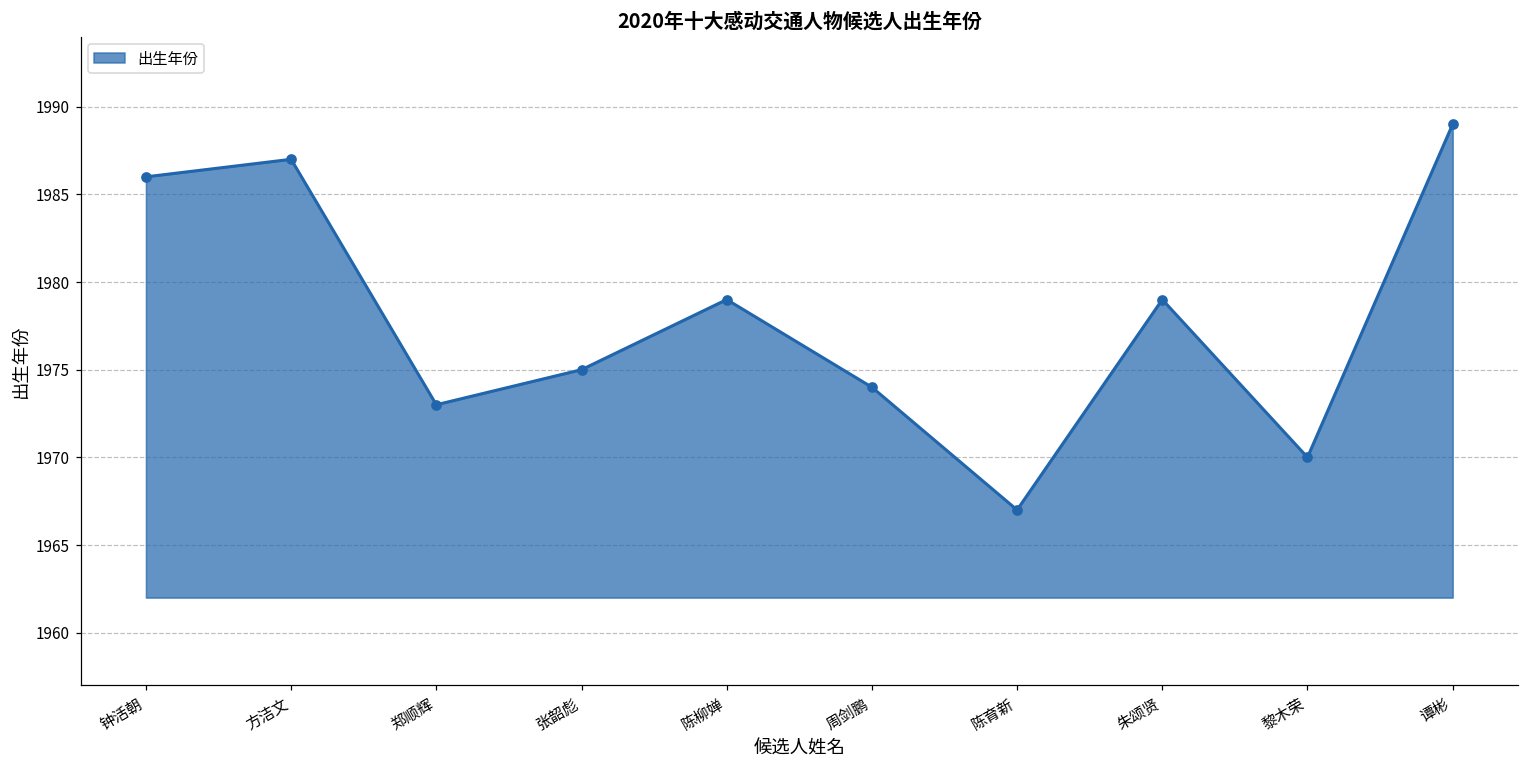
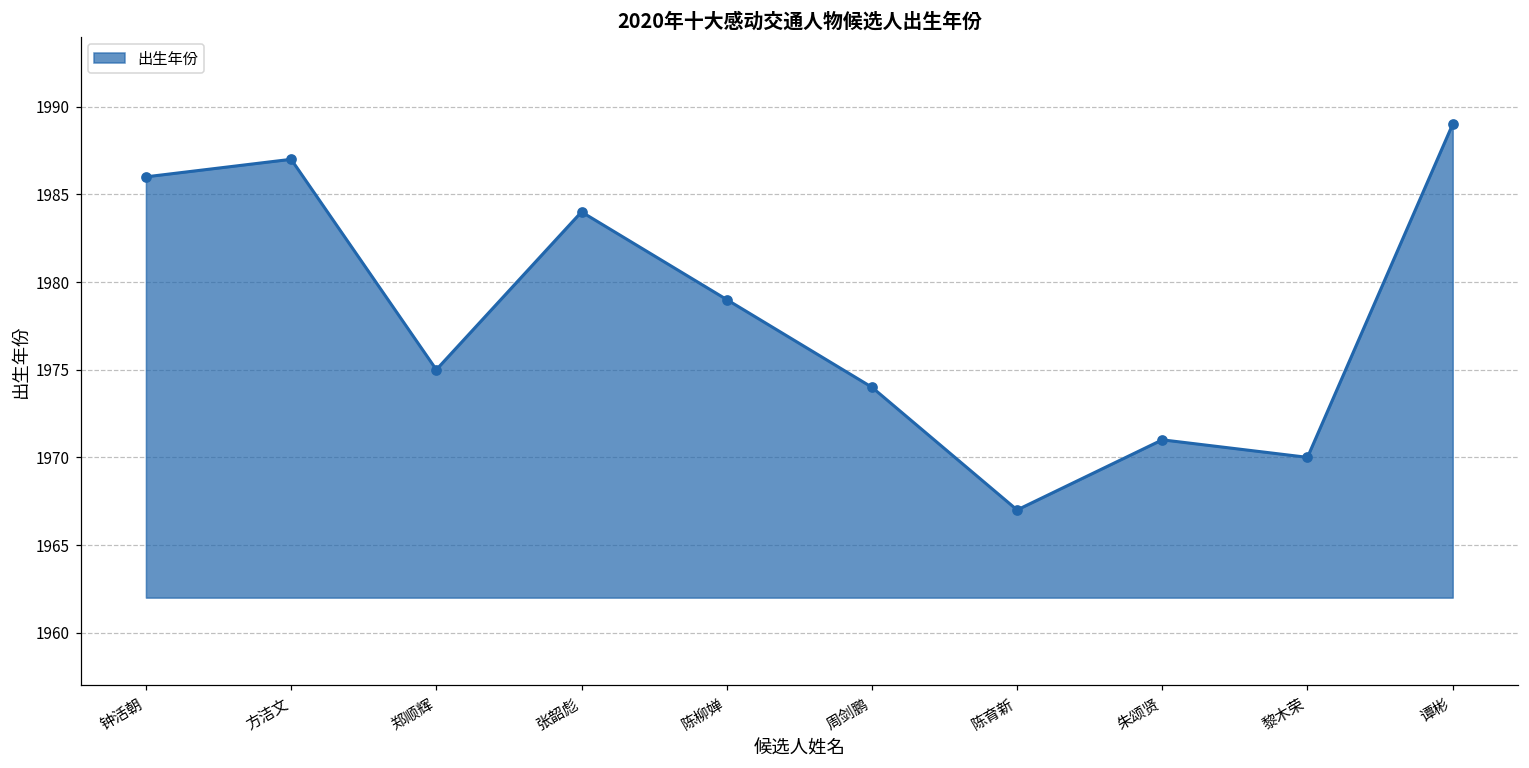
  {
    "钟活朝": 1986,
    "方洁文": 1987,
-   "郑顺辉": 1973,
-   "张韶彪": 1975,
+   "郑顺辉": 1975,
+   "张韶彪": 1984,
    "陈柳婵": 1979,
    "周剑鹏": 1974,
    "陈育新": 1967,
-   "朱颂贤": 1979,
+   "朱颂贤": 1971,
    "黎木荣": 1970,
    "谭彬": 1989
  }
